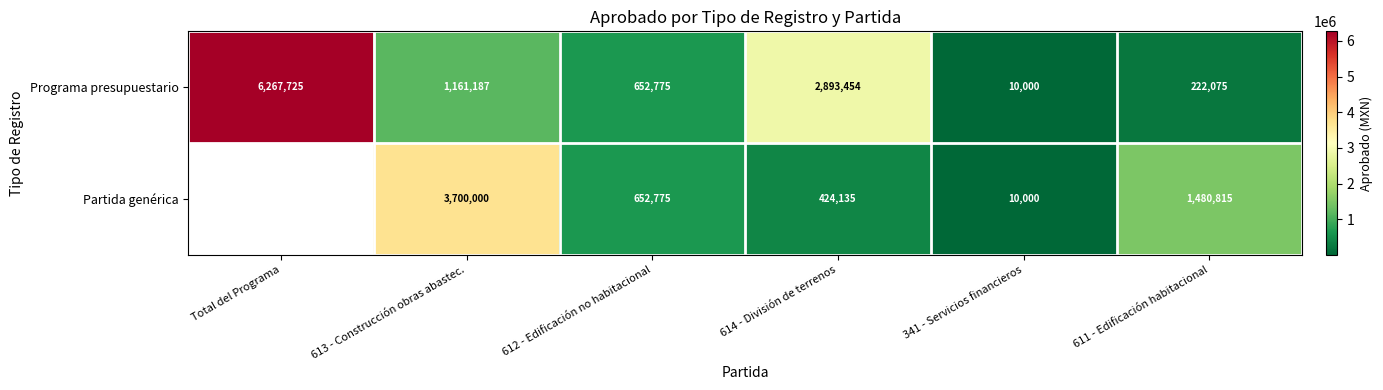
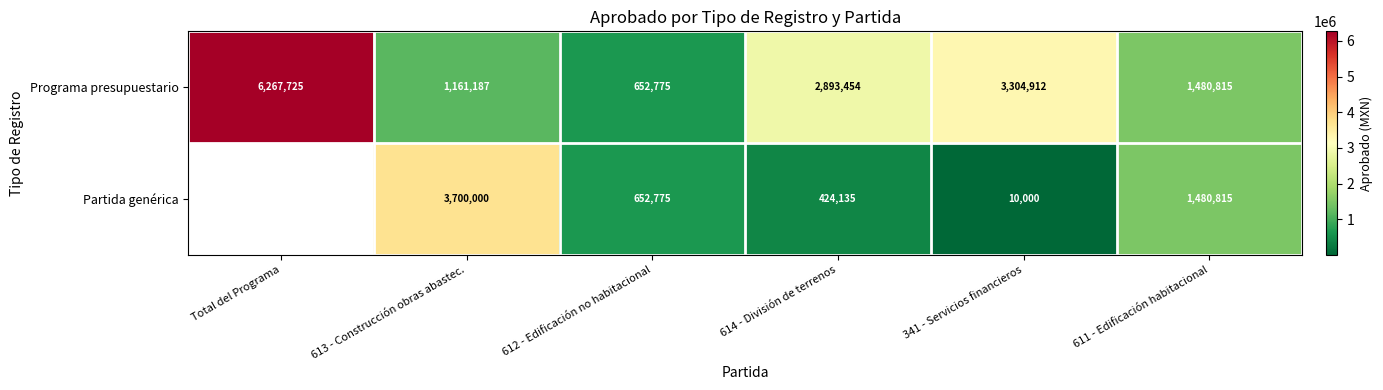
  {
    "Programa presupuestario": {
      "Total del Programa": "6,267,725",
      "613 - Construcción obras abastec.": "1,161,187",
      "612 - Edificación no habitacional": "652,775",
      "614 - División de terrenos": "2,893,454",
-     "341 - Servicios financieros": "10,000",
-     "611 - Edificación habitacional": "222,075"
+     "341 - Servicios financieros": "3,304,912",
+     "611 - Edificación habitacional": "1,480,815"
    },
    "Partida genérica": {
      "613 - Construcción obras abastec.": "3,700,000",
      "612 - Edificación no habitacional": "652,775",
      "614 - División de terrenos": "424,135",
      "341 - Servicios financieros": "10,000",
      "611 - Edificación habitacional": "1,480,815"
    }
  }
